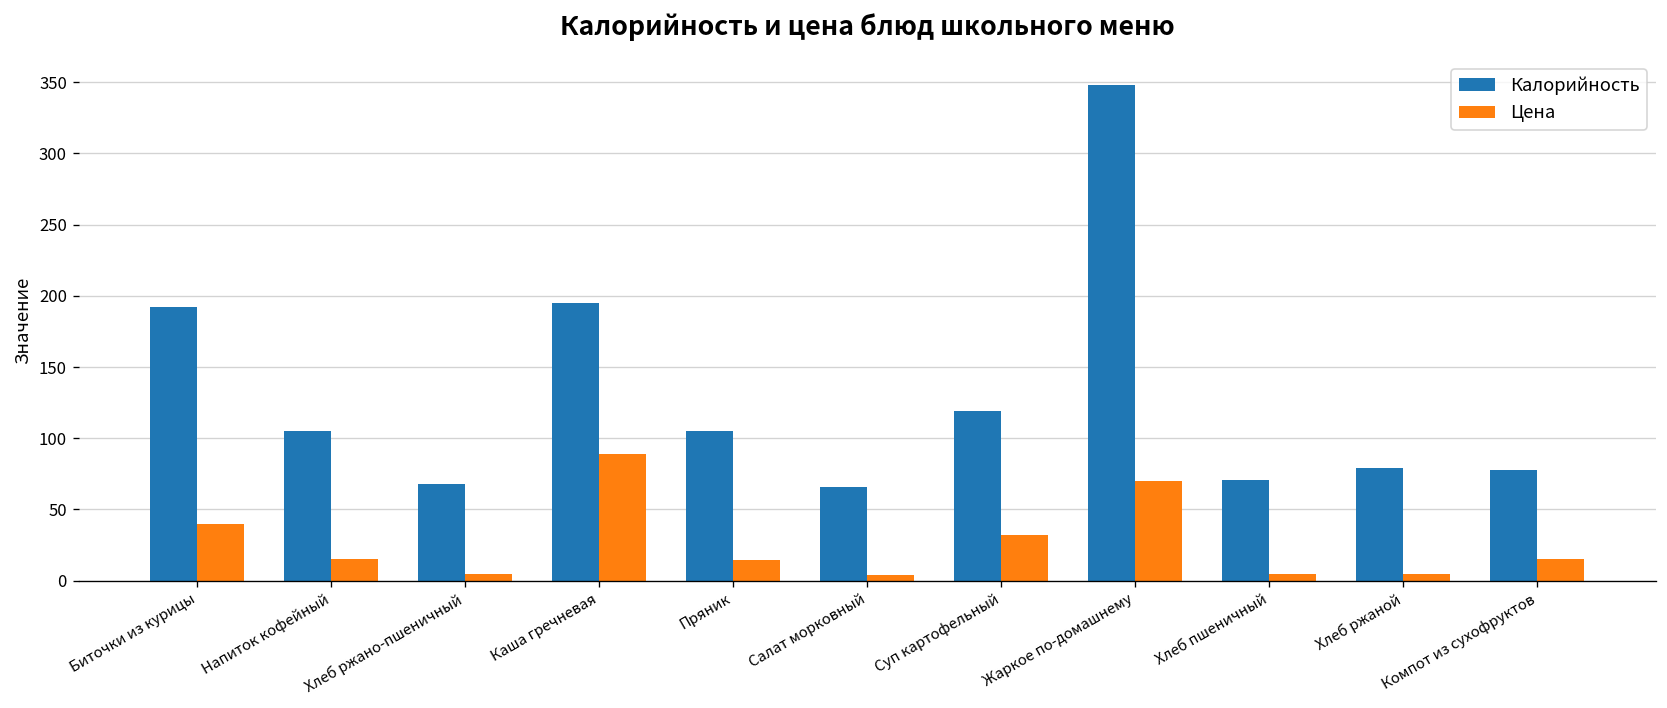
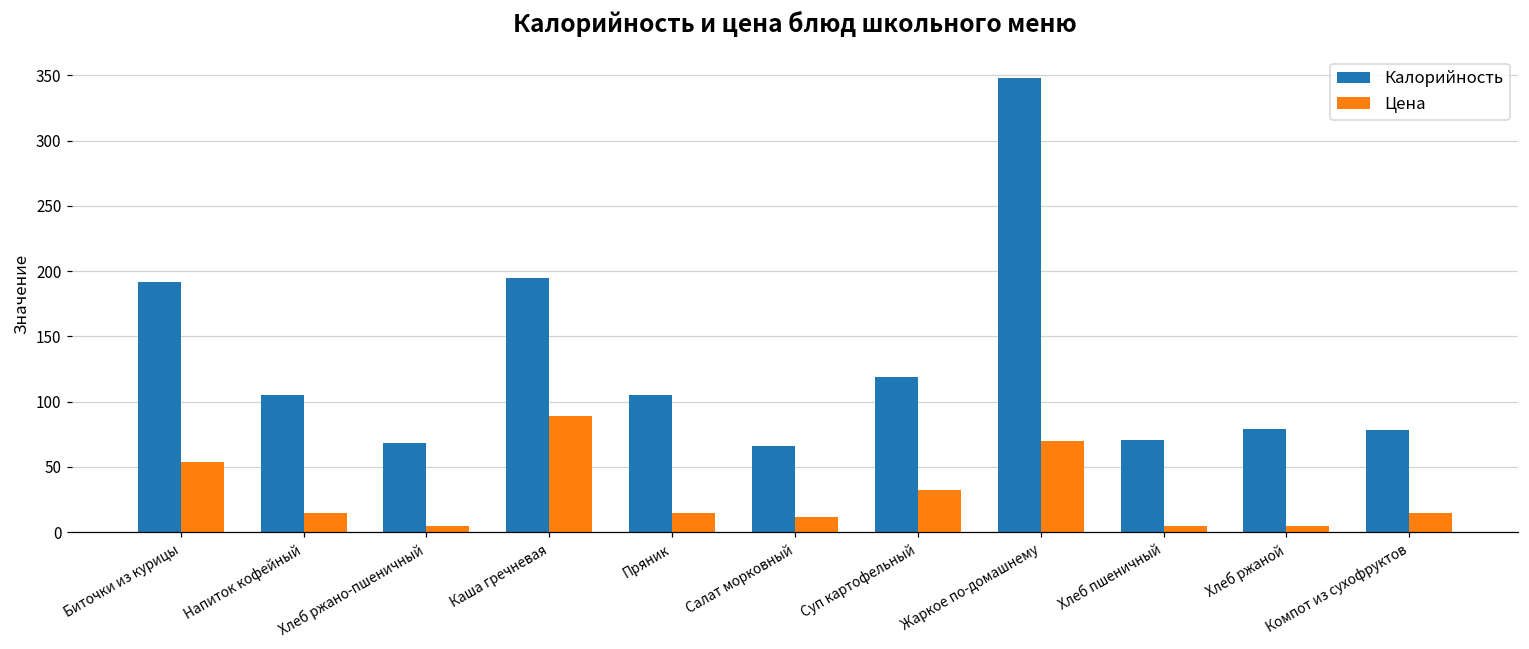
  {
    "Калорийность": {
      "Биточки из курицы": 192,
      "Напиток кофейный": 105,
      "Хлеб ржано-пшеничный": 68,
      "Каша гречневая": 195,
      "Пряник": 105,
      "Салат морковный": 66,
      "Суп картофельный": 119,
      "Жаркое по-домашнему": 348,
      "Хлеб пшеничный": 71,
      "Хлеб ржаной": 79,
      "Компот из сухофруктов": 78
    },
    "Цена": {
-     "Биточки из курицы": 40,
+     "Биточки из курицы": 54,
      "Напиток кофейный": 15,
      "Хлеб ржано-пшеничный": 5,
      "Каша гречневая": 89,
      "Пряник": 15,
-     "Салат морковный": 4,
+     "Салат морковный": 12,
      "Суп картофельный": 32,
      "Жаркое по-домашнему": 70,
      "Хлеб пшеничный": 5,
      "Хлеб ржаной": 5,
      "Компот из сухофруктов": 15
    }
  }
